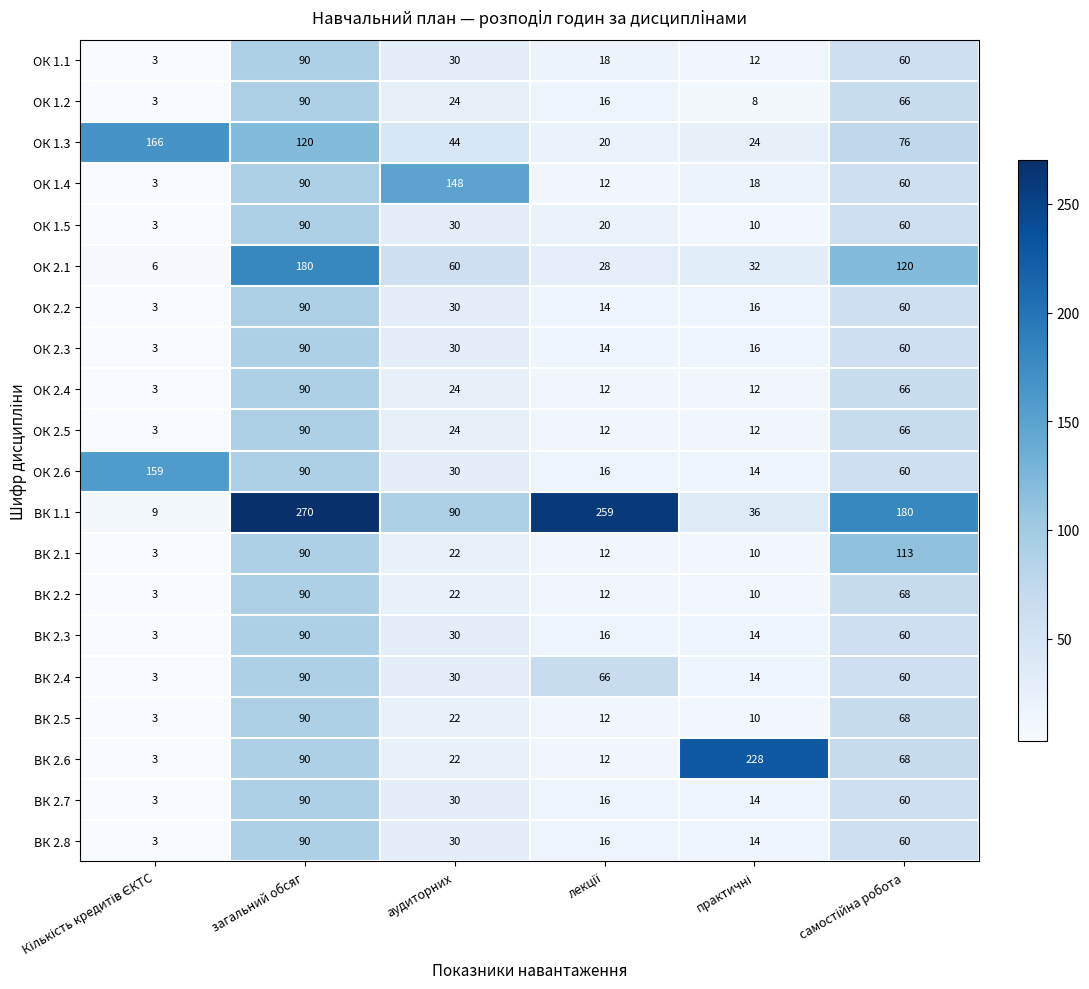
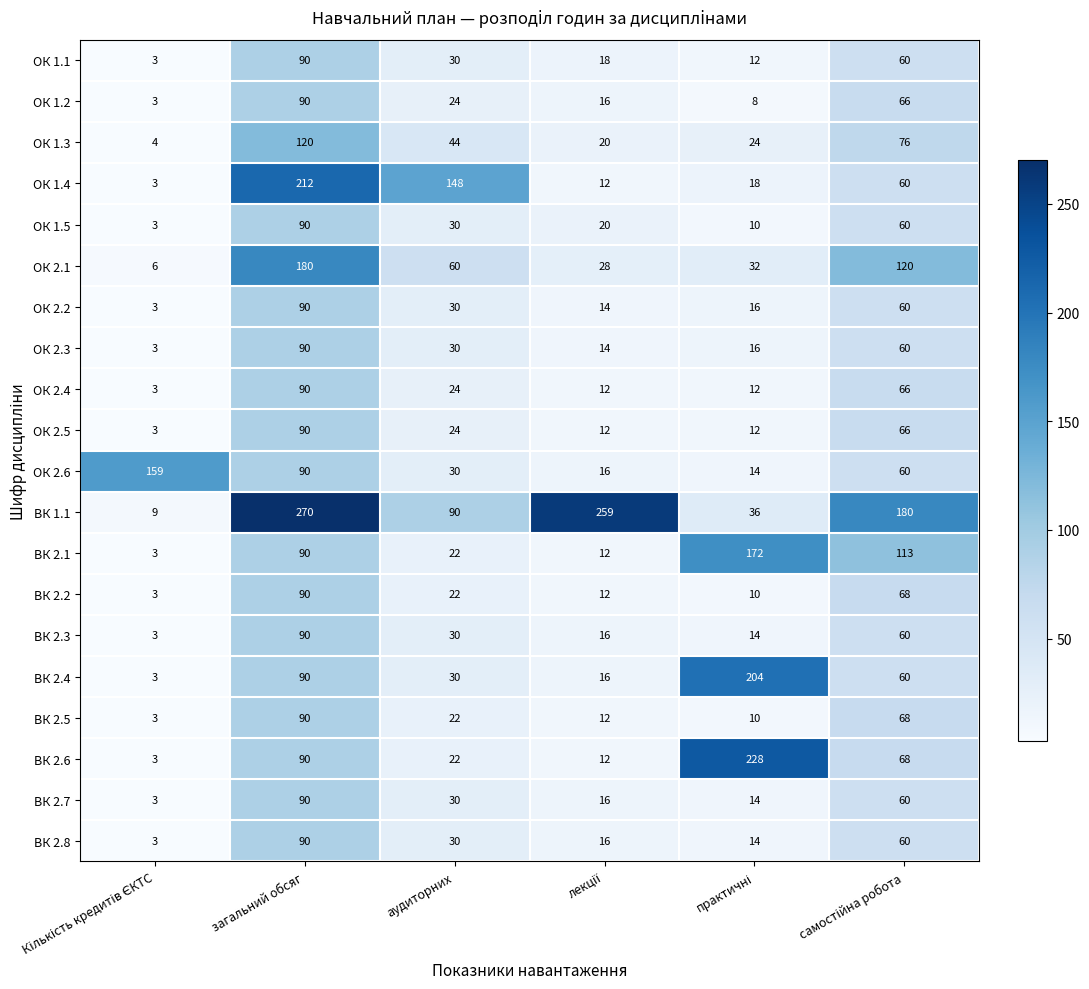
  {
    "ОК 1.1": {
      "Кількість кредитів ЄКТС": 3,
      "загальний обсяг": 90,
      "аудиторних": 30,
      "лекції": 18,
      "практичні": 12,
      "самостійна робота": 60
    },
    "ОК 1.2": {
      "Кількість кредитів ЄКТС": 3,
      "загальний обсяг": 90,
      "аудиторних": 24,
      "лекції": 16,
      "практичні": 8,
      "самостійна робота": 66
    },
    "ОК 1.3": {
-     "Кількість кредитів ЄКТС": 166,
+     "Кількість кредитів ЄКТС": 4,
      "загальний обсяг": 120,
      "аудиторних": 44,
      "лекції": 20,
      "практичні": 24,
      "самостійна робота": 76
    },
    "ОК 1.4": {
      "Кількість кредитів ЄКТС": 3,
-     "загальний обсяг": 90,
+     "загальний обсяг": 212,
      "аудиторних": 148,
      "лекції": 12,
      "практичні": 18,
      "самостійна робота": 60
    },
    "ОК 1.5": {
      "Кількість кредитів ЄКТС": 3,
      "загальний обсяг": 90,
      "аудиторних": 30,
      "лекції": 20,
      "практичні": 10,
      "самостійна робота": 60
    },
    "ОК 2.1": {
      "Кількість кредитів ЄКТС": 6,
      "загальний обсяг": 180,
      "аудиторних": 60,
      "лекції": 28,
      "практичні": 32,
      "самостійна робота": 120
    },
    "ОК 2.2": {
      "Кількість кредитів ЄКТС": 3,
      "загальний обсяг": 90,
      "аудиторних": 30,
      "лекції": 14,
      "практичні": 16,
      "самостійна робота": 60
    },
    "ОК 2.3": {
      "Кількість кредитів ЄКТС": 3,
      "загальний обсяг": 90,
      "аудиторних": 30,
      "лекції": 14,
      "практичні": 16,
      "самостійна робота": 60
    },
    "ОК 2.4": {
      "Кількість кредитів ЄКТС": 3,
      "загальний обсяг": 90,
      "аудиторних": 24,
      "лекції": 12,
      "практичні": 12,
      "самостійна робота": 66
    },
    "ОК 2.5": {
      "Кількість кредитів ЄКТС": 3,
      "загальний обсяг": 90,
      "аудиторних": 24,
      "лекції": 12,
      "практичні": 12,
      "самостійна робота": 66
    },
    "ОК 2.6": {
      "Кількість кредитів ЄКТС": 159,
      "загальний обсяг": 90,
      "аудиторних": 30,
      "лекції": 16,
      "практичні": 14,
      "самостійна робота": 60
    },
    "ВК 1.1": {
      "Кількість кредитів ЄКТС": 9,
      "загальний обсяг": 270,
      "аудиторних": 90,
      "лекції": 259,
      "практичні": 36,
      "самостійна робота": 180
    },
    "ВК 2.1": {
      "Кількість кредитів ЄКТС": 3,
      "загальний обсяг": 90,
      "аудиторних": 22,
      "лекції": 12,
-     "практичні": 10,
+     "практичні": 172,
      "самостійна робота": 113
    },
    "ВК 2.2": {
      "Кількість кредитів ЄКТС": 3,
      "загальний обсяг": 90,
      "аудиторних": 22,
      "лекції": 12,
      "практичні": 10,
      "самостійна робота": 68
    },
    "ВК 2.3": {
      "Кількість кредитів ЄКТС": 3,
      "загальний обсяг": 90,
      "аудиторних": 30,
      "лекції": 16,
      "практичні": 14,
      "самостійна робота": 60
    },
    "ВК 2.4": {
      "Кількість кредитів ЄКТС": 3,
      "загальний обсяг": 90,
      "аудиторних": 30,
-     "лекції": 66,
-     "практичні": 14,
+     "лекції": 16,
+     "практичні": 204,
      "самостійна робота": 60
    },
    "ВК 2.5": {
      "Кількість кредитів ЄКТС": 3,
      "загальний обсяг": 90,
      "аудиторних": 22,
      "лекції": 12,
      "практичні": 10,
      "самостійна робота": 68
    },
    "ВК 2.6": {
      "Кількість кредитів ЄКТС": 3,
      "загальний обсяг": 90,
      "аудиторних": 22,
      "лекції": 12,
      "практичні": 228,
      "самостійна робота": 68
    },
    "ВК 2.7": {
      "Кількість кредитів ЄКТС": 3,
      "загальний обсяг": 90,
      "аудиторних": 30,
      "лекції": 16,
      "практичні": 14,
      "самостійна робота": 60
    },
    "ВК 2.8": {
      "Кількість кредитів ЄКТС": 3,
      "загальний обсяг": 90,
      "аудиторних": 30,
      "лекції": 16,
      "практичні": 14,
      "самостійна робота": 60
    }
  }
